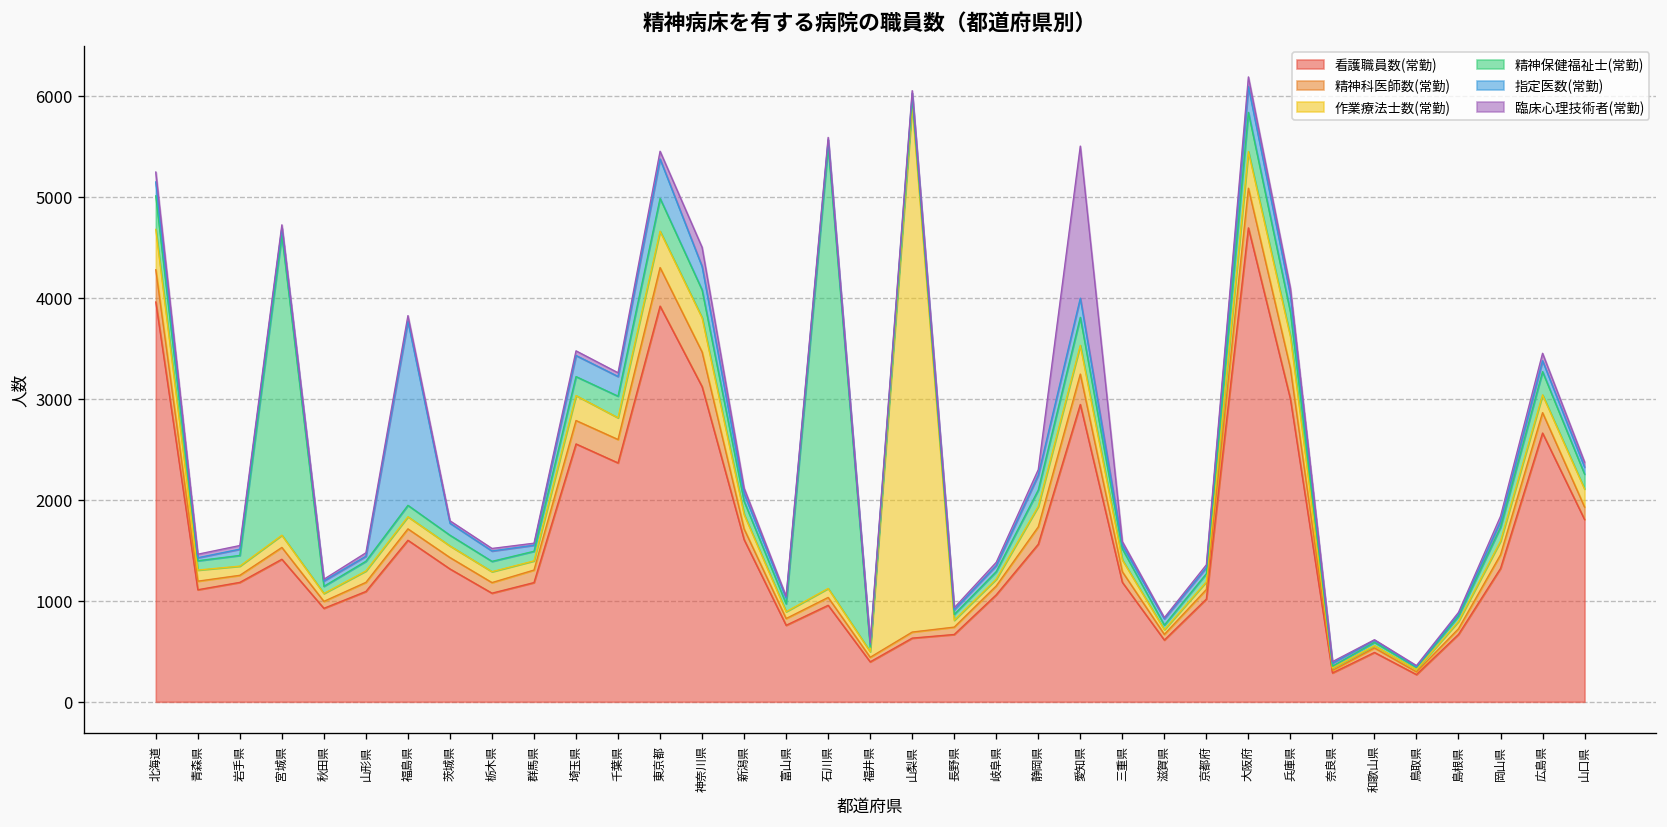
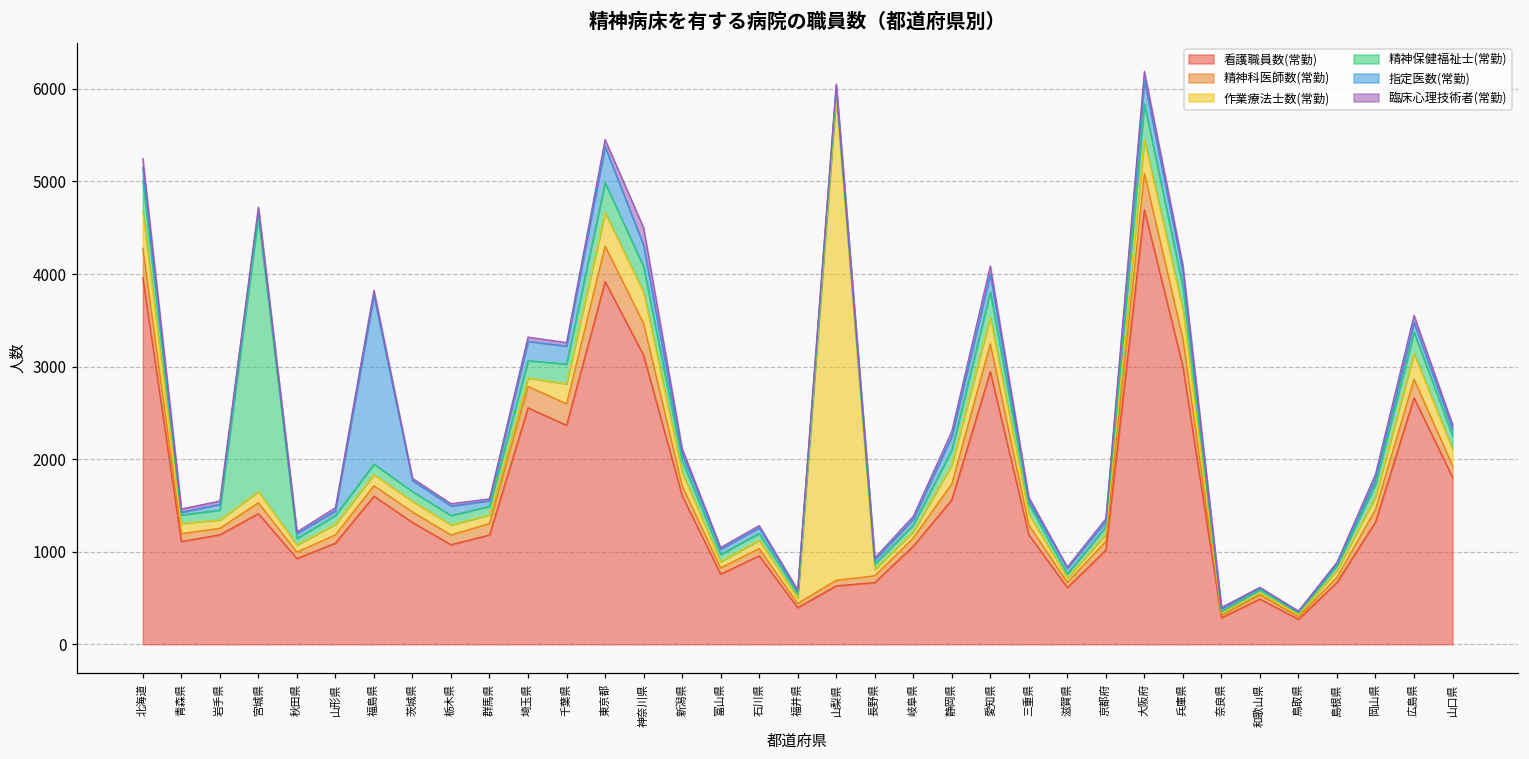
  {
    "作業療法士数(常勤)": {
      "北海道": 400,
      "青森県": 100,
      "岩手県": 100,
      "宮城県": 100,
      "秋田県": 100,
      "山形県": 100,
      "福島県": 100,
      "茨城県": 100,
      "栃木県": 100,
      "群馬県": 100,
-     "埼玉県": 200,
+     "埼玉県": 100,
      "千葉県": 200,
      "東京都": 400,
      "神奈川県": 300,
      "新潟県": 100,
      "富山県": 100,
      "石川県": 100,
      "福井県": 100,
      "山梨県": 5200,
      "長野県": 100,
      "岐阜県": 100,
      "静岡県": 200,
      "愛知県": 300,
      "三重県": 100,
      "滋賀県": 0,
      "京都府": 100,
      "大阪府": 400,
      "兵庫県": 300,
      "島根県": 100,
      "岡山県": 100,
-     "広島県": 200,
+     "広島県": 300,
      "山口県": 200
    },
    "精神保健福祉士(常勤)": {
      "北海道": 300,
      "岩手県": 100,
      "宮城県": 3000,
      "秋田県": 100,
      "山形県": 100,
      "福島県": 100,
      "茨城県": 100,
      "栃木県": 100,
      "群馬県": 100,
      "埼玉県": 200,
      "千葉県": 200,
      "東京都": 300,
      "神奈川県": 300,
      "新潟県": 100,
      "富山県": 100,
-     "石川県": 4400,
+     "石川県": 100,
      "山梨県": 100,
      "長野県": 100,
      "岐阜県": 100,
      "静岡県": 200,
      "愛知県": 300,
      "三重県": 100,
      "滋賀県": 0,
      "京都府": 100,
      "大阪府": 400,
      "兵庫県": 200,
      "岡山県": 100,
      "広島県": 200,
      "山口県": 100
    },
    "指定医数(常勤)": {
      "北海道": 100,
      "岩手県": 100,
      "宮城県": 100,
      "山形県": 100,
      "福島県": 1800,
      "埼玉県": 200,
      "千葉県": 200,
      "東京都": 400,
      "神奈川県": 200,
      "新潟県": 100,
      "岐阜県": 100,
      "静岡県": 100,
      "愛知県": 200,
      "三重県": 0,
      "大阪府": 300,
      "兵庫県": 200,
      "岡山県": 100,
      "広島県": 100,
      "山口県": 100
    },
    "臨床心理技術者(常勤)": {
      "北海道": 100,
      "青森県": 0,
      "岩手県": 0,
      "宮城県": 0,
      "山形県": 0,
      "福島県": 100,
      "埼玉県": 0,
      "千葉県": 0,
      "東京都": 100,
      "神奈川県": 200,
      "新潟県": 100,
      "岐阜県": 0,
      "静岡県": 100,
-     "愛知県": 1500,
+     "愛知県": 100,
      "三重県": 0,
      "大阪府": 100,
      "兵庫県": 100,
      "岡山県": 100,
      "広島県": 100,
      "山口県": 100
    }
  }
